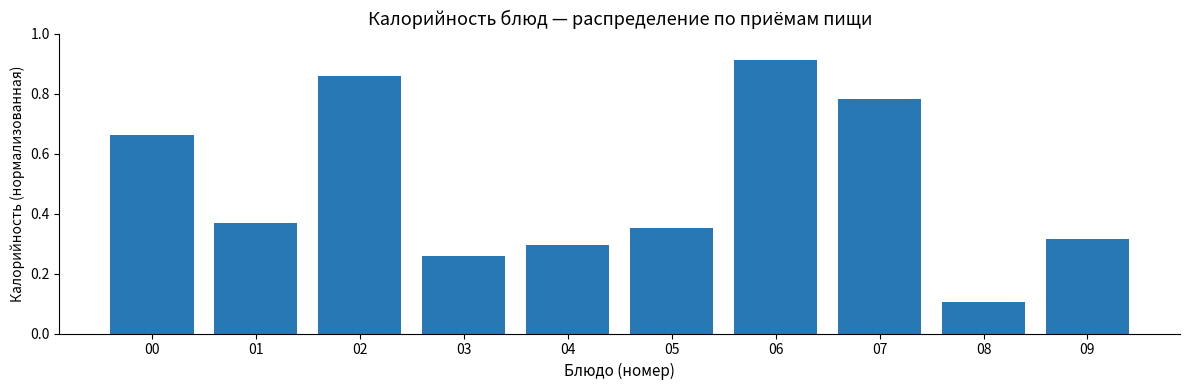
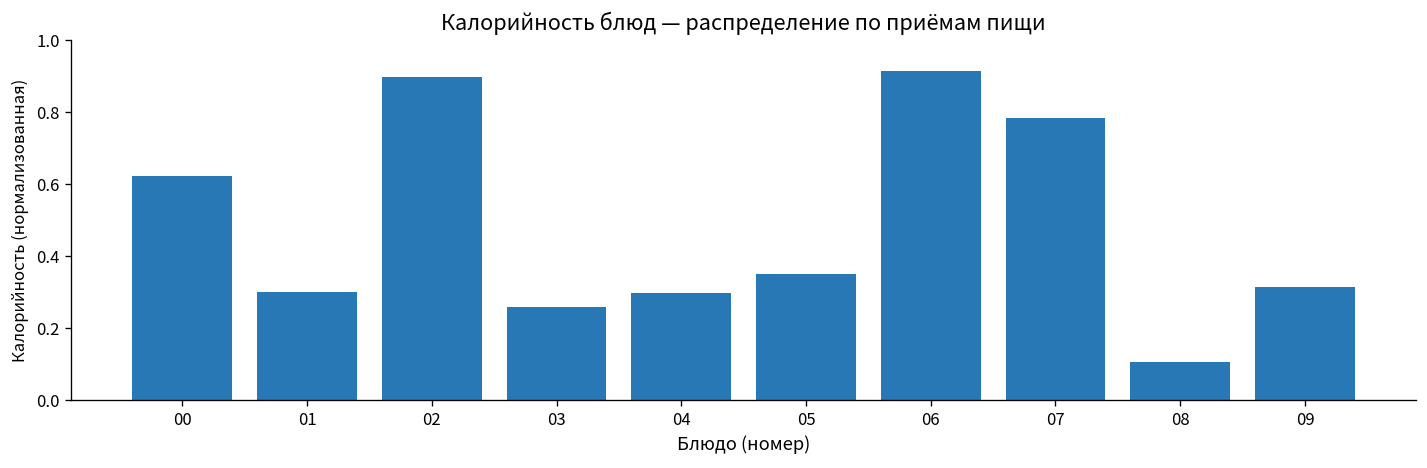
  {
-   "00": 0.66,
-   "01": 0.37,
-   "02": 0.86,
+   "00": 0.62,
+   "01": 0.30,
+   "02": 0.90,
    "03": 0.26,
    "04": 0.30,
    "05": 0.35,
    "06": 0.91,
    "07": 0.78,
    "08": 0.11,
    "09": 0.31
  }
